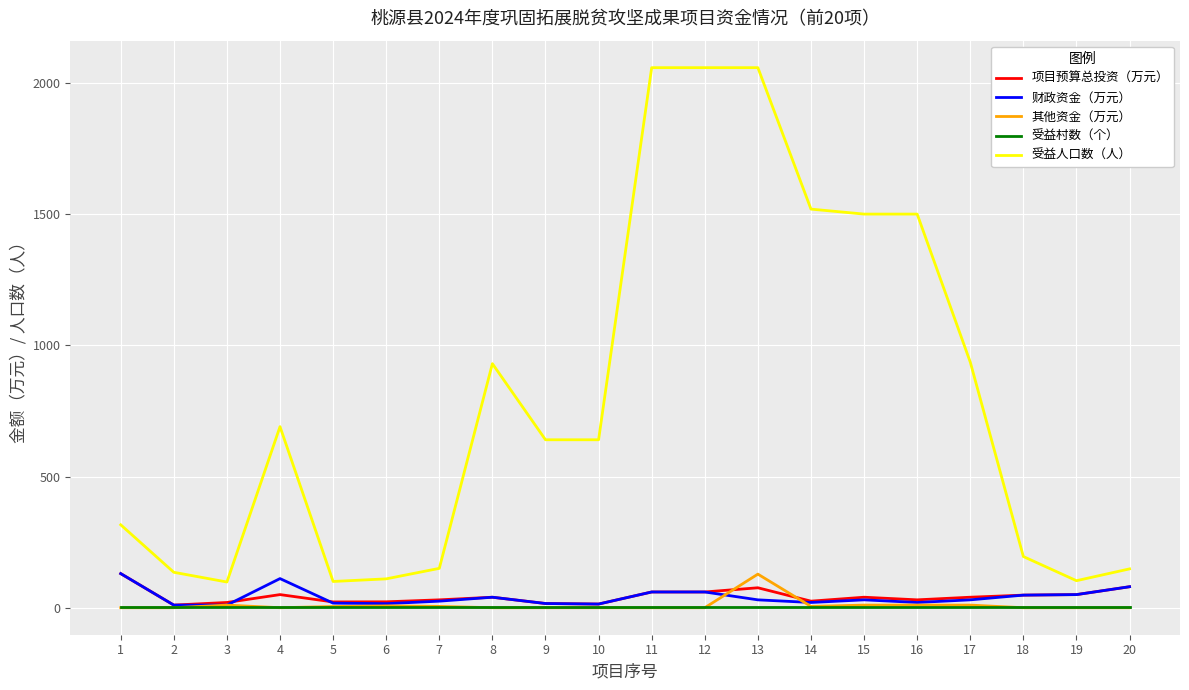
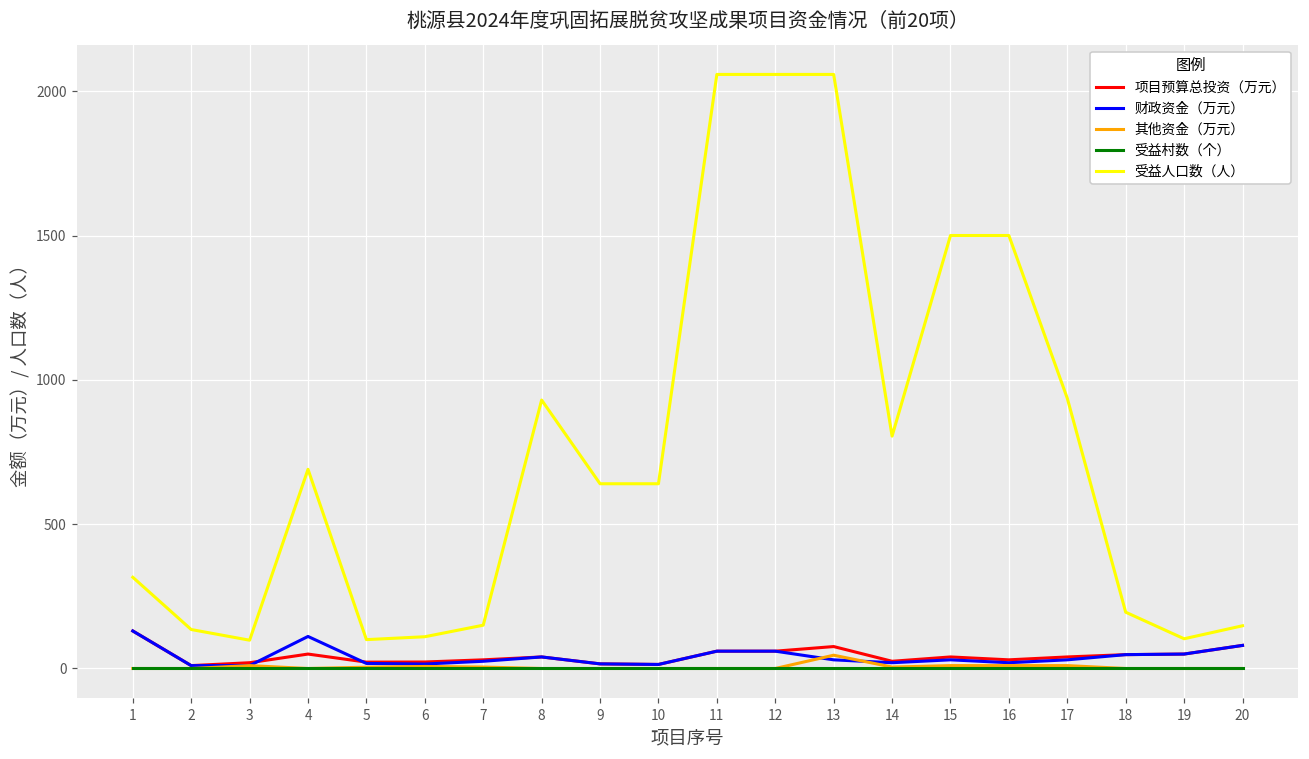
  {
    "项目预算总投资（万元）": {
      "3": 20,
      "4": 50,
      "13": 80,
      "15": 40,
      "16": 30,
      "17": 40
    },
    "财政资金（万元）": {
      "4": 110,
      "13": 30,
      "15": 30,
      "16": 20,
      "17": 30
    },
    "其他资金（万元）": {
-     "13": 130
+     "13": 50
    },
    "受益村数（个）": {
      "13": 0
    },
    "受益人口数（人）": {
      "1": 320,
      "2": 140,
      "3": 100,
      "4": 690,
      "5": 100,
      "6": 110,
      "7": 150,
      "8": 930,
      "9": 640,
      "10": 640,
      "11": 2060,
      "12": 2060,
      "13": 2060,
-     "14": 1520,
+     "14": 810,
      "15": 1500,
      "16": 1500,
      "17": 940,
      "18": 200,
      "19": 100,
      "20": 150
    }
  }
